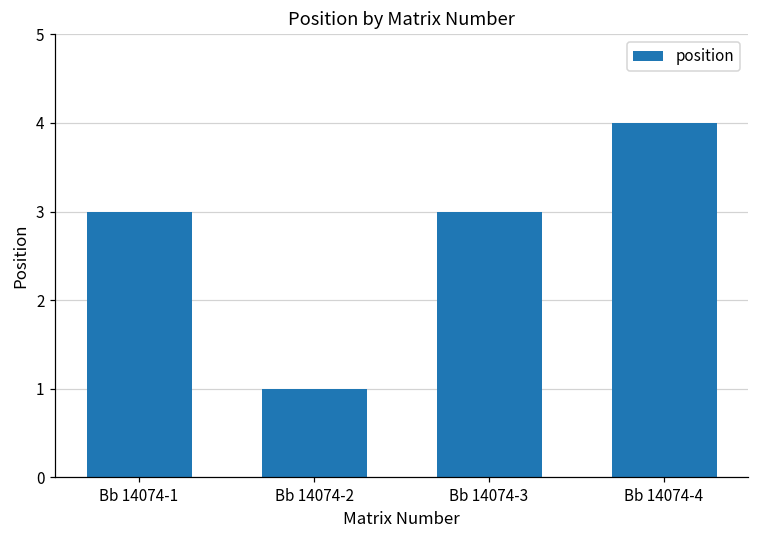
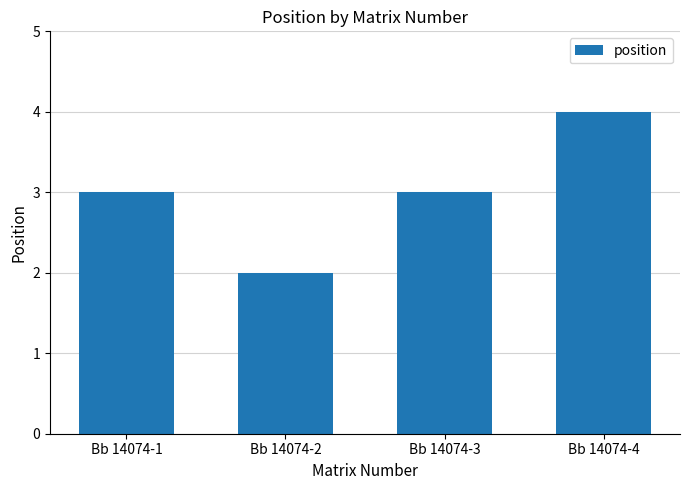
  {
    "Bb 14074-1": 3,
-   "Bb 14074-2": 1,
+   "Bb 14074-2": 2,
    "Bb 14074-3": 3,
    "Bb 14074-4": 4
  }
